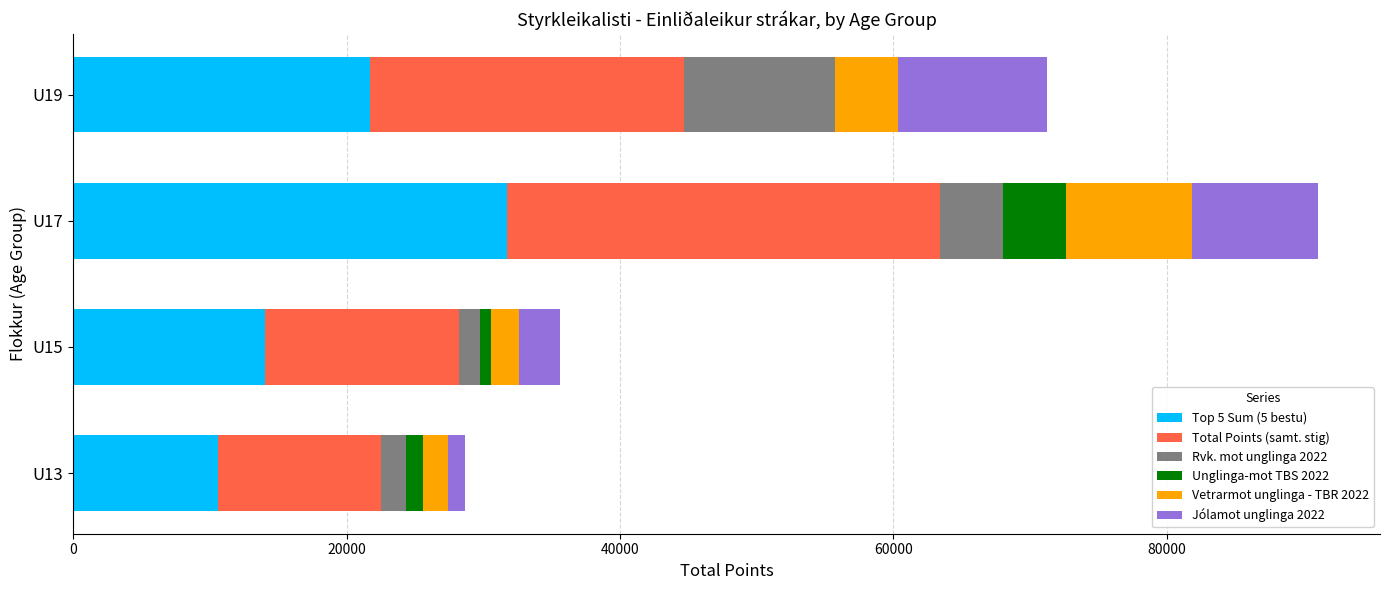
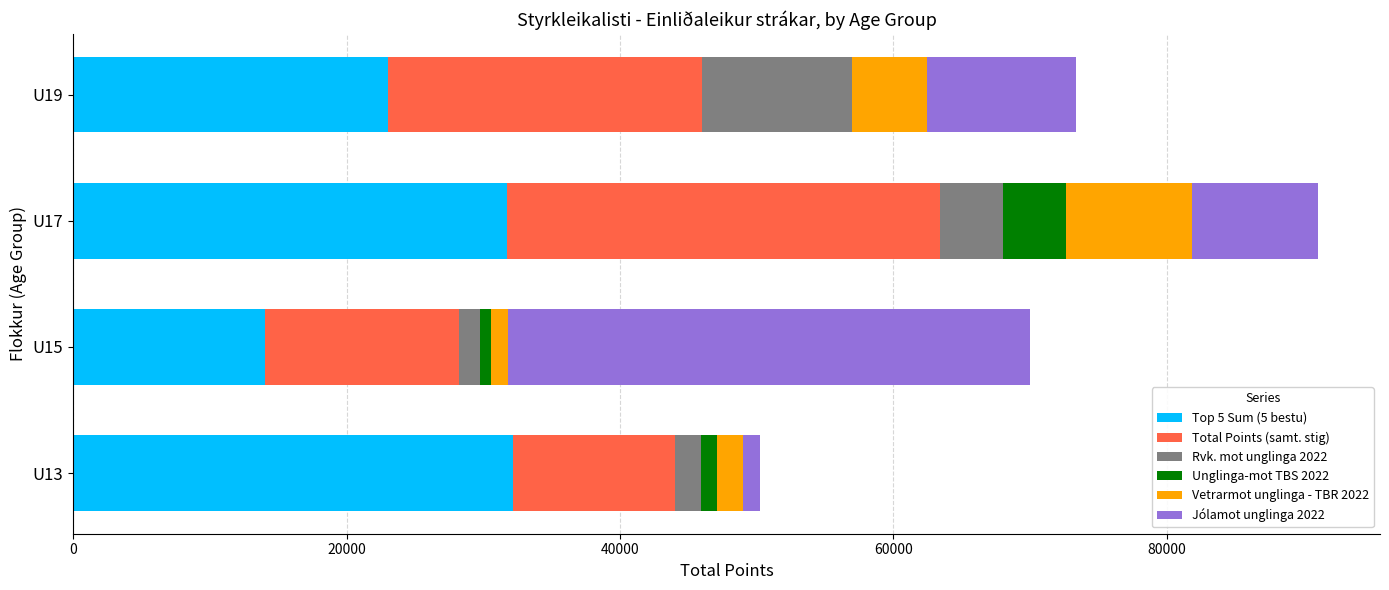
  {
    "Top 5 Sum (5 bestu)": {
-     "U19": 21700,
+     "U19": 23000,
      "U17": 31700,
      "U15": 14000,
-     "U13": 10600
+     "U13": 32200
    },
    "Total Points (samt. stig)": {
      "U19": 23000,
      "U17": 31700,
      "U15": 14300,
      "U13": 11900
    },
    "Rvk. mot unglinga 2022": {
      "U19": 11000,
      "U17": 4600,
      "U15": 1500,
      "U13": 1900
    },
    "Unglinga-mot TBS 2022": {
      "U19": 0,
      "U17": 4600,
      "U15": 800,
      "U13": 1200
    },
    "Vetrarmot unglinga - TBR 2022": {
-     "U19": 4600,
+     "U19": 5400,
      "U17": 9200,
-     "U15": 2000,
+     "U15": 1300,
      "U13": 1900
    },
    "Jólamot unglinga 2022": {
      "U19": 10900,
      "U17": 9200,
-     "U15": 3000,
+     "U15": 38100,
      "U13": 1300
    }
  }
